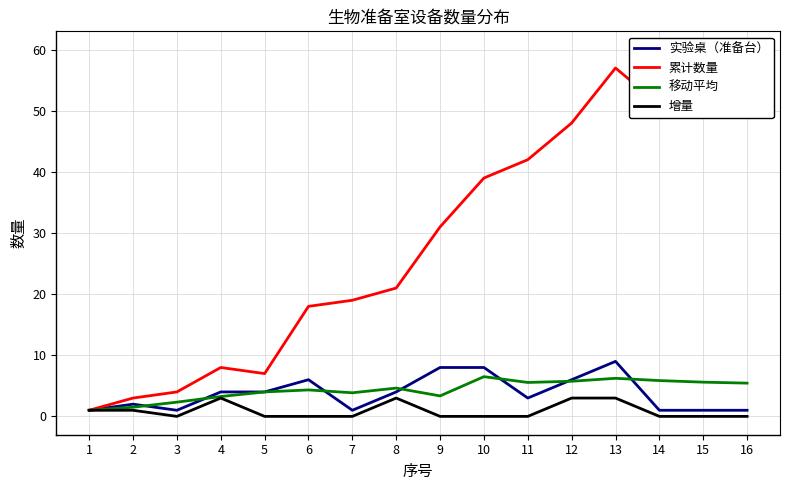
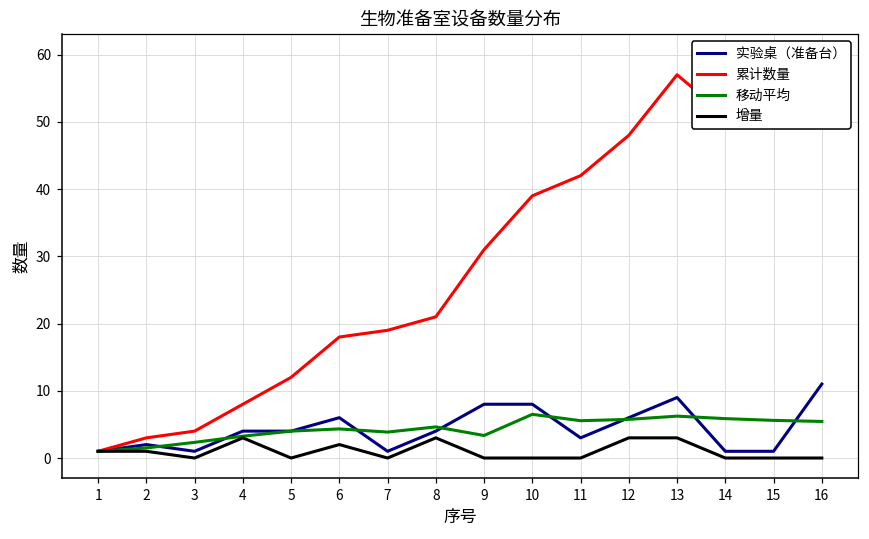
  {
    "实验桌（准备台）": {
      "2": 2,
      "3": 1,
      "4": 4,
      "6": 6,
      "7": 1,
      "8": 4,
      "9": 8,
      "10": 8,
      "11": 3,
      "13": 9,
      "14": 1,
      "15": 1,
-     "16": 1
+     "16": 11
    },
    "累计数量": {
      "2": 3,
      "3": 4,
      "4": 8,
-     "5": 7,
+     "5": 12,
      "6": 18,
      "7": 19,
      "8": 21,
      "9": 31,
      "10": 39,
      "11": 42,
      "12": 48,
      "13": 57
    },
    "移动平均": {
      "2": 2,
      "3": 2,
      "6": 4,
      "7": 4,
      "8": 5,
      "9": 3,
      "10": 7,
      "11": 6,
      "13": 6,
      "14": 6,
      "15": 6,
      "16": 5
    },
    "增量": {
      "2": 1,
      "3": 0,
      "5": 0,
-     "6": 0,
+     "6": 2,
      "7": 0,
      "8": 3,
      "9": 0,
      "10": 0,
      "11": 0,
      "12": 3,
      "13": 3,
      "14": 0,
      "15": 0,
      "16": 0
    }
  }
